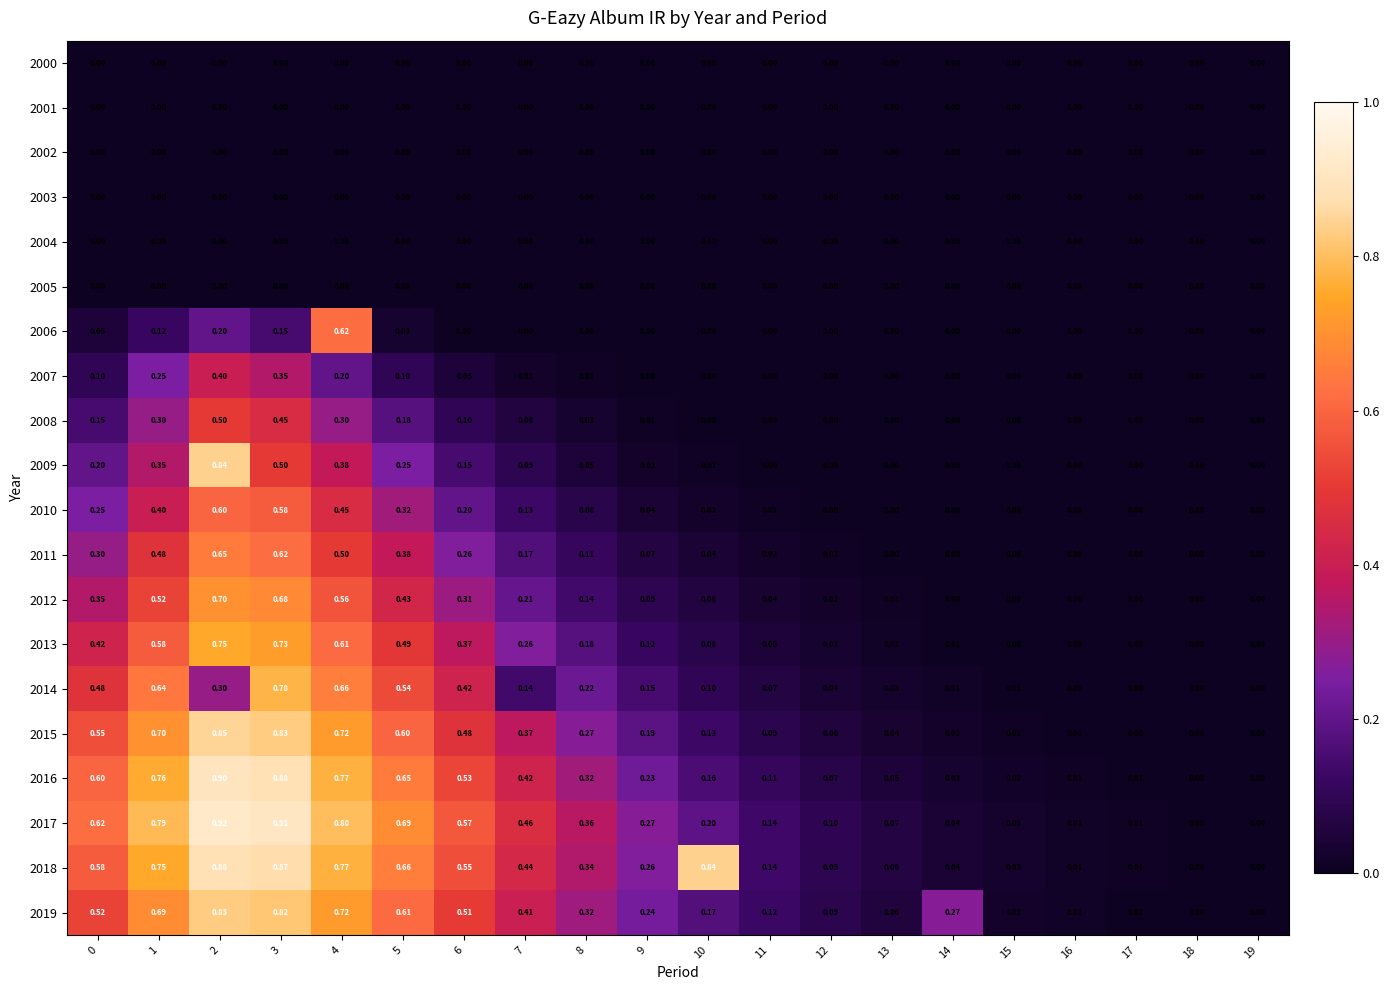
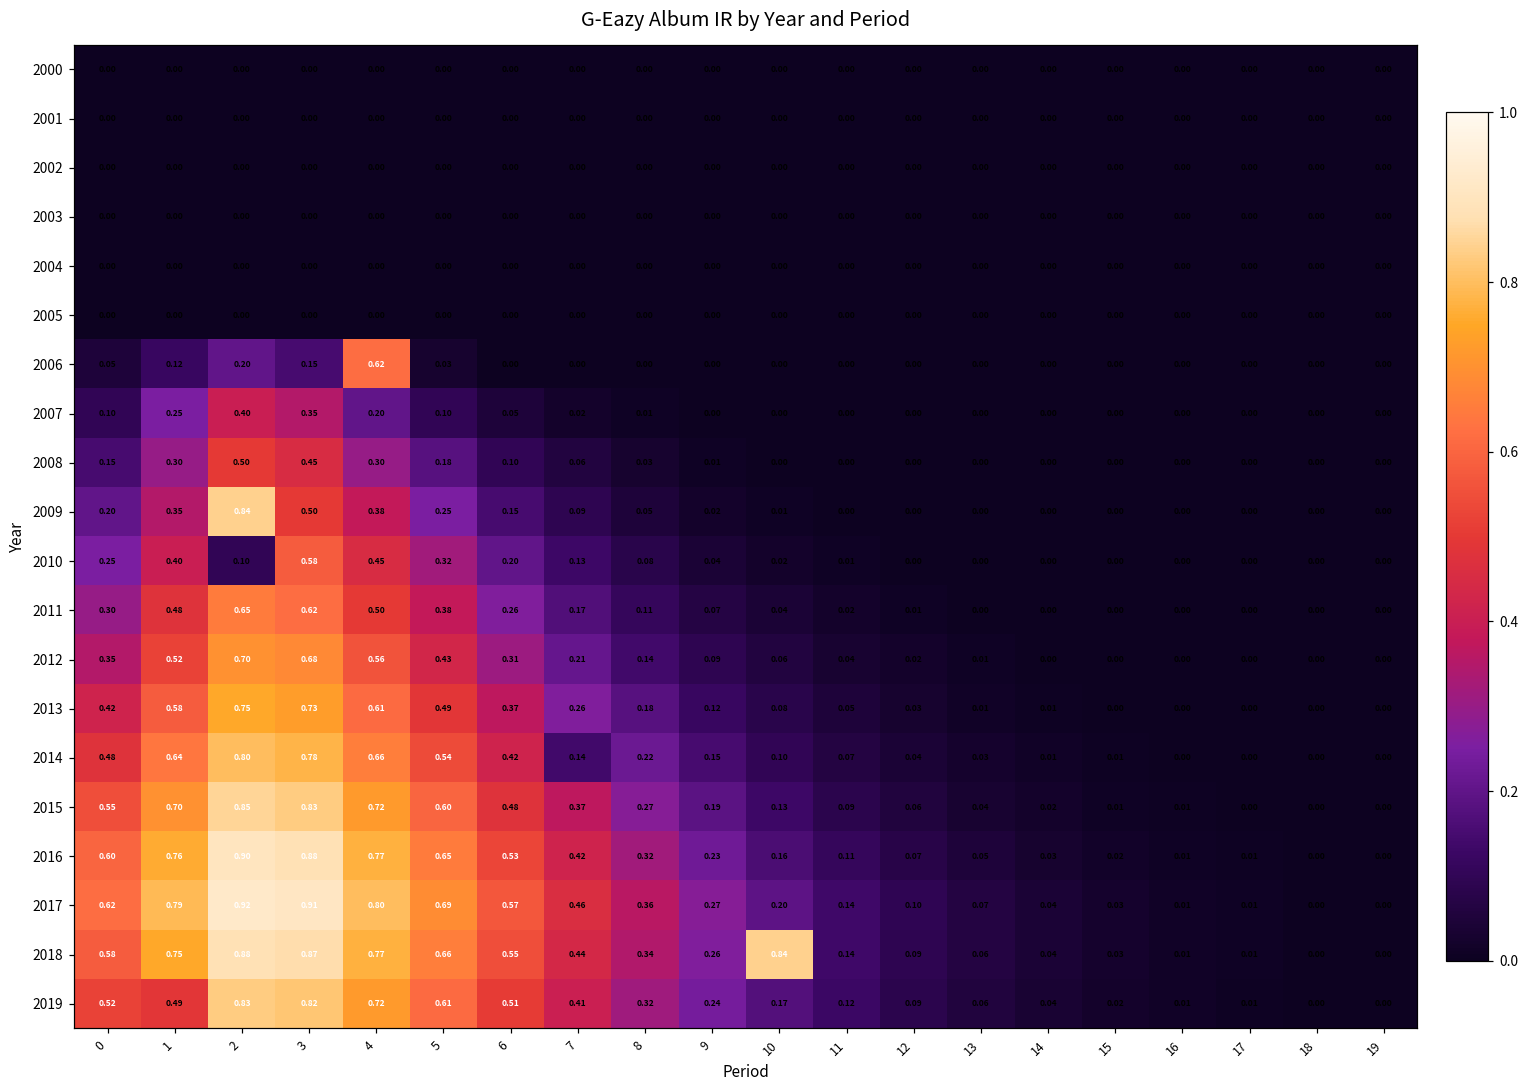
  {
    "2006": {
      "0": 0.05,
      "1": 0.12,
      "2": 0.20,
      "3": 0.15,
      "4": 0.62
    },
    "2007": {
      "0": 0.10,
      "1": 0.25,
      "2": 0.40,
      "3": 0.35,
      "4": 0.20,
      "5": 0.10,
      "6": 0.05
    },
    "2008": {
      "0": 0.15,
      "1": 0.30,
      "2": 0.50,
      "3": 0.45,
      "4": 0.30,
      "5": 0.18,
      "6": 0.10,
      "7": 0.06
    },
    "2009": {
      "0": 0.20,
      "1": 0.35,
      "2": 0.84,
      "3": 0.50,
      "4": 0.38,
      "5": 0.25,
      "6": 0.15,
      "7": 0.09,
      "8": 0.05
    },
    "2010": {
      "0": 0.25,
      "1": 0.40,
-     "2": 0.60,
+     "2": 0.10,
      "3": 0.58,
      "4": 0.45,
      "5": 0.32,
      "6": 0.20,
      "7": 0.13,
      "8": 0.08,
      "9": 0.04
    },
    "2011": {
      "0": 0.30,
      "1": 0.48,
      "2": 0.65,
      "3": 0.62,
      "4": 0.50,
      "5": 0.38,
      "6": 0.26,
      "7": 0.17,
      "8": 0.11,
      "9": 0.07,
      "10": 0.04
    },
    "2012": {
      "0": 0.35,
      "1": 0.52,
      "2": 0.70,
      "3": 0.68,
      "4": 0.56,
      "5": 0.43,
      "6": 0.31,
      "7": 0.21,
      "8": 0.14,
      "9": 0.09,
      "10": 0.06,
      "11": 0.04
    },
    "2013": {
      "0": 0.42,
      "1": 0.58,
      "2": 0.75,
      "3": 0.73,
      "4": 0.61,
      "5": 0.49,
      "6": 0.37,
      "7": 0.26,
      "8": 0.18,
      "9": 0.12,
      "10": 0.08,
      "11": 0.05
    },
    "2014": {
      "0": 0.48,
      "1": 0.64,
-     "2": 0.30,
+     "2": 0.80,
      "3": 0.78,
      "4": 0.66,
      "5": 0.54,
      "6": 0.42,
      "7": 0.14,
      "8": 0.22,
      "9": 0.15,
      "10": 0.10,
      "11": 0.07,
      "12": 0.04
    },
    "2015": {
      "0": 0.55,
      "1": 0.70,
      "2": 0.85,
      "3": 0.83,
      "4": 0.72,
      "5": 0.60,
      "6": 0.48,
      "7": 0.37,
      "8": 0.27,
      "9": 0.19,
      "10": 0.13,
      "11": 0.09,
      "12": 0.06,
      "13": 0.04
    },
    "2016": {
      "0": 0.60,
      "1": 0.76,
      "2": 0.90,
      "3": 0.88,
      "4": 0.77,
      "5": 0.65,
      "6": 0.53,
      "7": 0.42,
      "8": 0.32,
      "9": 0.23,
      "10": 0.16,
      "11": 0.11,
      "12": 0.07,
      "13": 0.05
    },
    "2017": {
      "0": 0.62,
      "1": 0.79,
      "2": 0.92,
      "3": 0.91,
      "4": 0.80,
      "5": 0.69,
      "6": 0.57,
      "7": 0.46,
      "8": 0.36,
      "9": 0.27,
      "10": 0.20,
      "11": 0.14,
      "12": 0.10,
      "13": 0.07,
      "14": 0.04
    },
    "2018": {
      "0": 0.58,
      "1": 0.75,
      "2": 0.88,
      "3": 0.87,
      "4": 0.77,
      "5": 0.66,
      "6": 0.55,
      "7": 0.44,
      "8": 0.34,
      "9": 0.26,
      "10": 0.84,
      "11": 0.14,
      "12": 0.09,
      "13": 0.06,
      "14": 0.04
    },
    "2019": {
      "0": 0.52,
-     "1": 0.69,
+     "1": 0.49,
      "2": 0.83,
      "3": 0.82,
      "4": 0.72,
      "5": 0.61,
      "6": 0.51,
      "7": 0.41,
      "8": 0.32,
      "9": 0.24,
      "10": 0.17,
      "11": 0.12,
      "12": 0.09,
      "13": 0.06,
-     "14": 0.27
+     "14": 0.04
    }
  }
